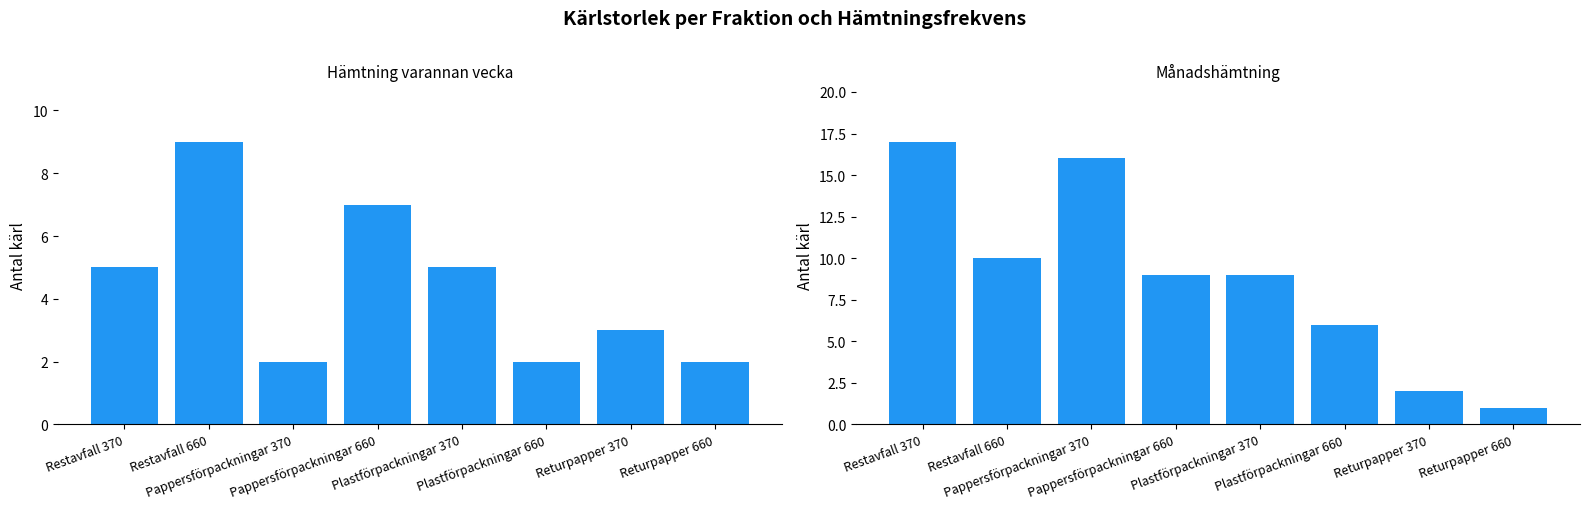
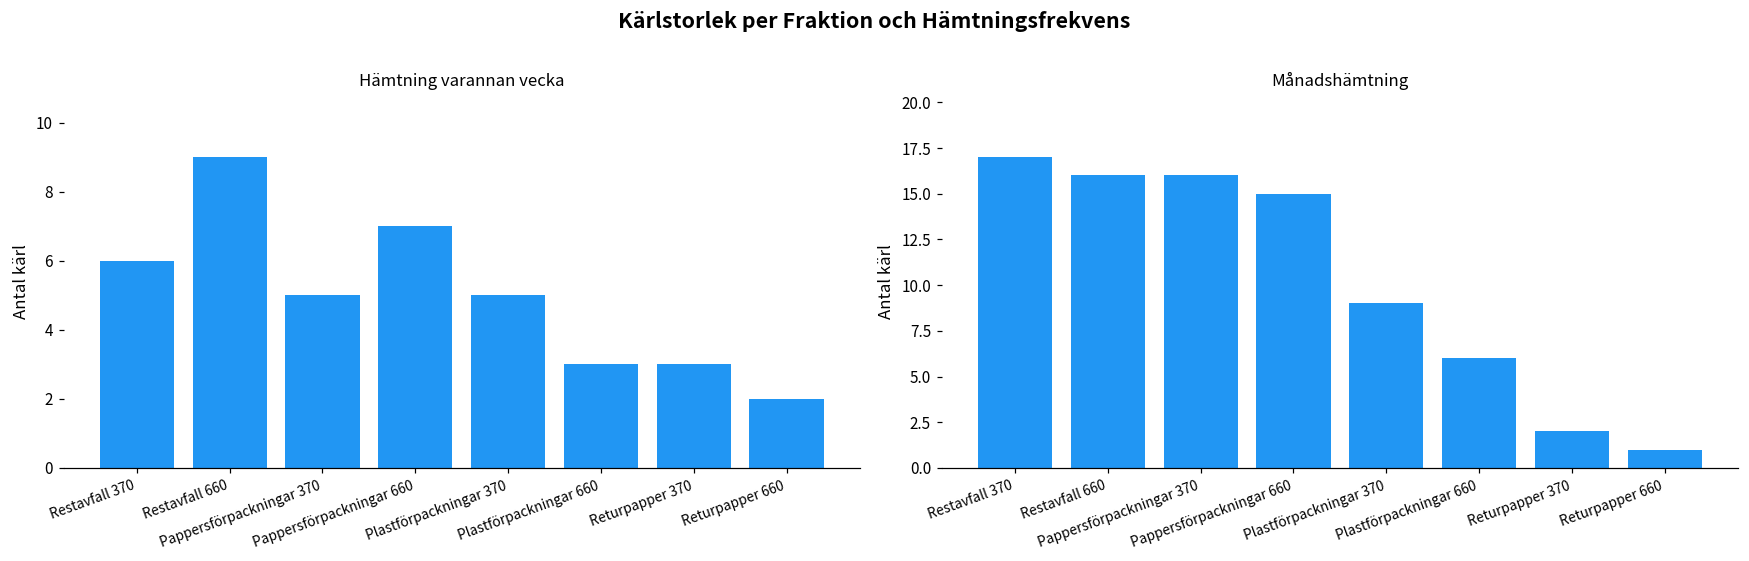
  {
    "Hämtning varannan vecka": {
-     "Restavfall 370": 5,
+     "Restavfall 370": 6,
      "Restavfall 660": 9,
-     "Pappersförpackningar 370": 2,
+     "Pappersförpackningar 370": 5,
      "Pappersförpackningar 660": 7,
      "Plastförpackningar 370": 5,
-     "Plastförpackningar 660": 2,
+     "Plastförpackningar 660": 3,
      "Returpapper 370": 3,
      "Returpapper 660": 2
    },
    "Månadshämtning": {
      "Restavfall 370": 17,
-     "Restavfall 660": 10,
+     "Restavfall 660": 16,
      "Pappersförpackningar 370": 16,
-     "Pappersförpackningar 660": 9,
+     "Pappersförpackningar 660": 15,
      "Plastförpackningar 370": 9,
      "Plastförpackningar 660": 6,
      "Returpapper 370": 2,
      "Returpapper 660": 1
    }
  }
